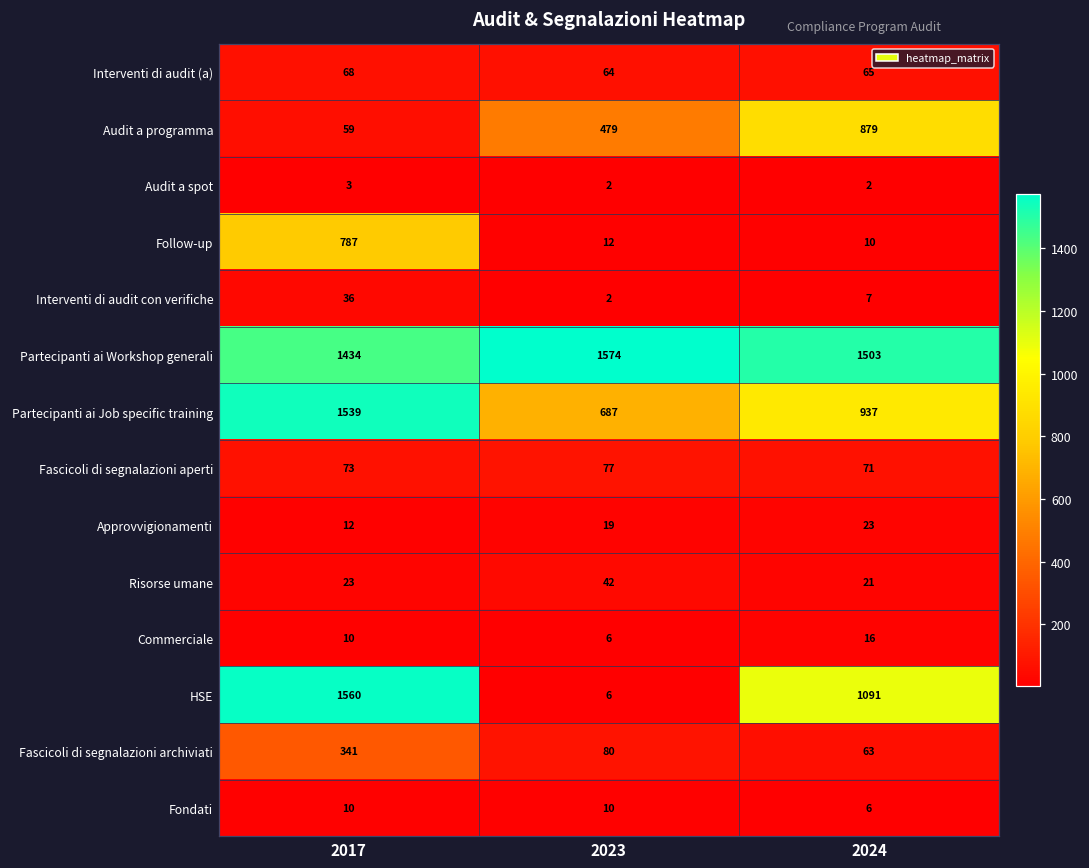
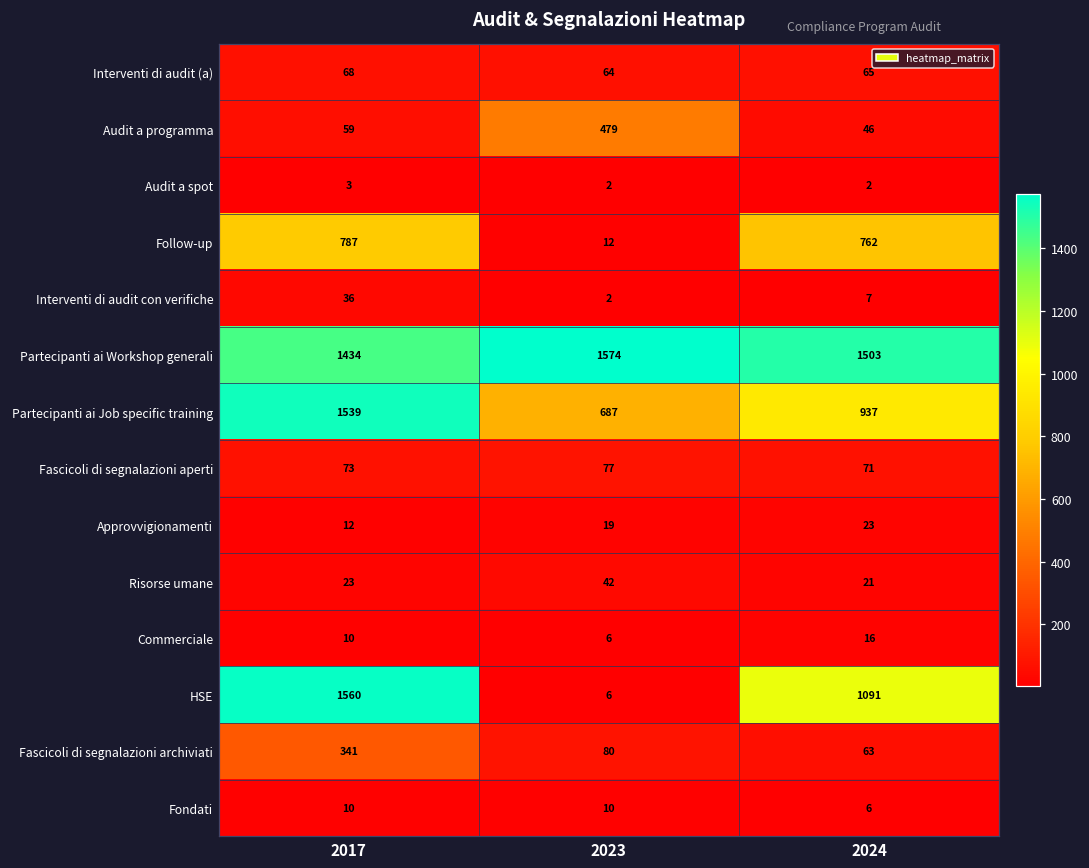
  {
    "Interventi di audit (a)": {
      "2017": 68,
      "2023": 64
    },
    "Audit a programma": {
      "2017": 59,
      "2023": 479,
-     "2024": 879
+     "2024": 46
    },
    "Audit a spot": {
      "2017": 3,
      "2023": 2,
      "2024": 2
    },
    "Follow-up": {
      "2017": 787,
      "2023": 12,
-     "2024": 10
+     "2024": 762
    },
    "Interventi di audit con verifiche": {
      "2017": 36,
      "2023": 2,
      "2024": 7
    },
    "Partecipanti ai Workshop generali": {
      "2017": 1434,
      "2023": 1574,
      "2024": 1503
    },
    "Partecipanti ai Job specific training": {
      "2017": 1539,
      "2023": 687,
      "2024": 937
    },
    "Fascicoli di segnalazioni aperti": {
      "2017": 73,
      "2023": 77,
      "2024": 71
    },
    "Approvvigionamenti": {
      "2017": 12,
      "2023": 19,
      "2024": 23
    },
    "Risorse umane": {
      "2017": 23,
      "2023": 42,
      "2024": 21
    },
    "Commerciale": {
      "2017": 10,
      "2023": 6,
      "2024": 16
    },
    "HSE": {
      "2017": 1560,
      "2023": 6,
      "2024": 1091
    },
    "Fascicoli di segnalazioni archiviati": {
      "2017": 341,
      "2023": 80,
      "2024": 63
    },
    "Fondati": {
      "2017": 10,
      "2023": 10,
      "2024": 6
    }
  }
